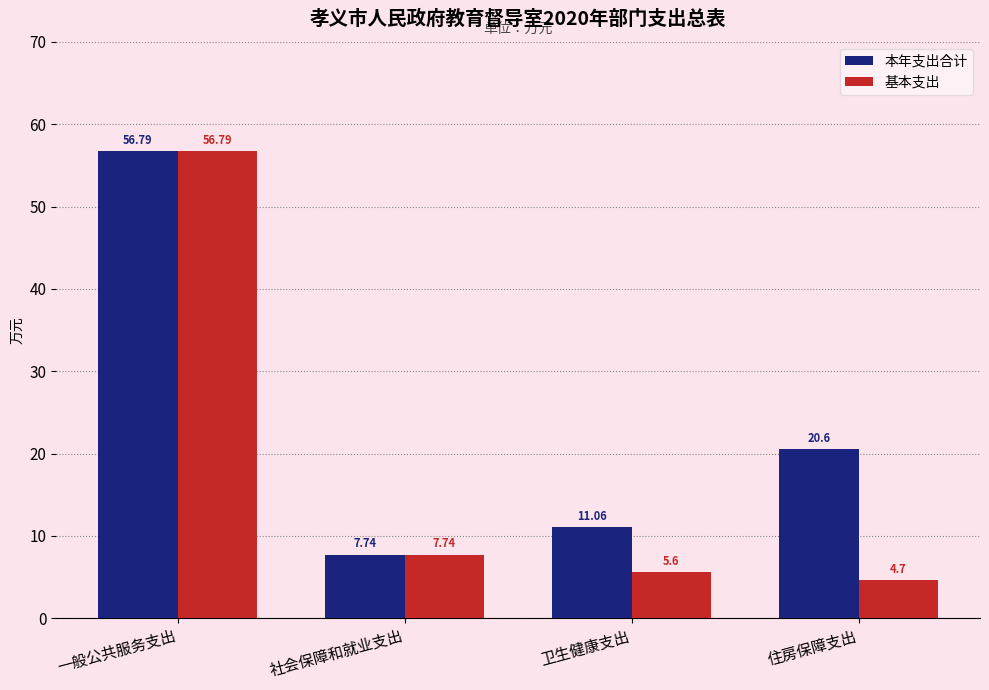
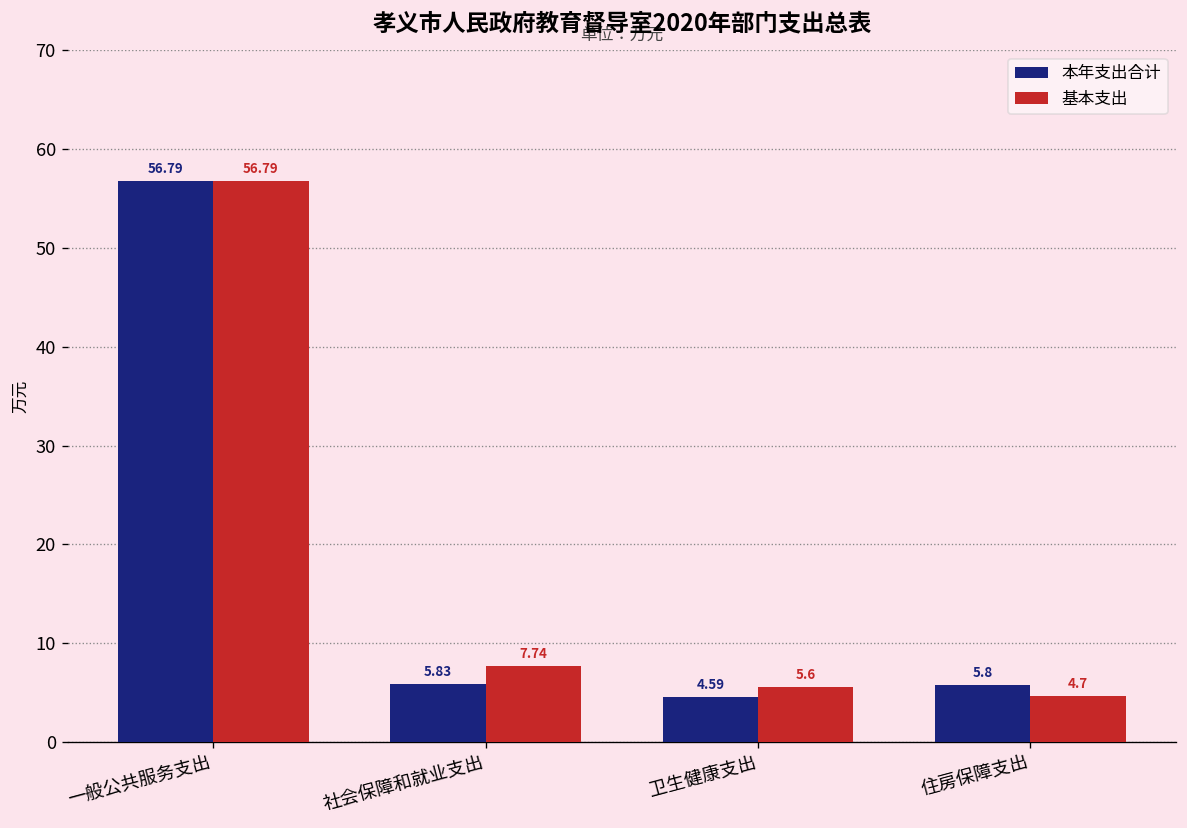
  {
    "本年支出合计": {
      "一般公共服务支出": 56.79,
-     "社会保障和就业支出": 7.74,
-     "卫生健康支出": 11.06,
-     "住房保障支出": 20.6
+     "社会保障和就业支出": 5.83,
+     "卫生健康支出": 4.59,
+     "住房保障支出": 5.8
    },
    "基本支出": {
      "一般公共服务支出": 56.79,
      "社会保障和就业支出": 7.74,
      "卫生健康支出": 5.6,
      "住房保障支出": 4.7
    }
  }
